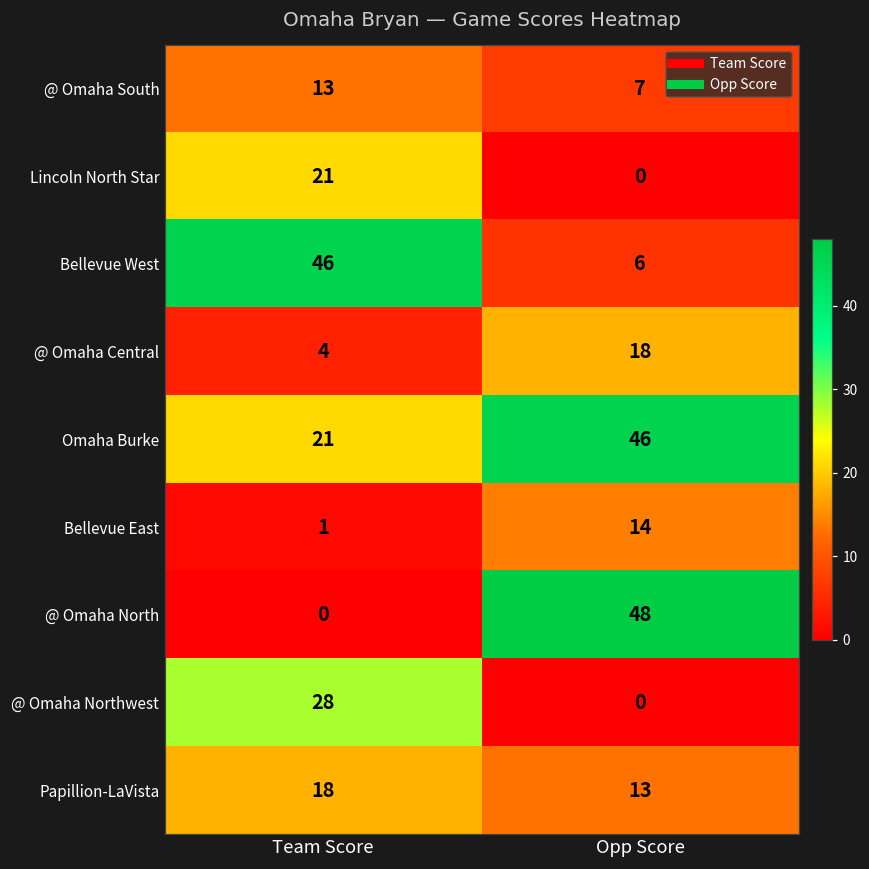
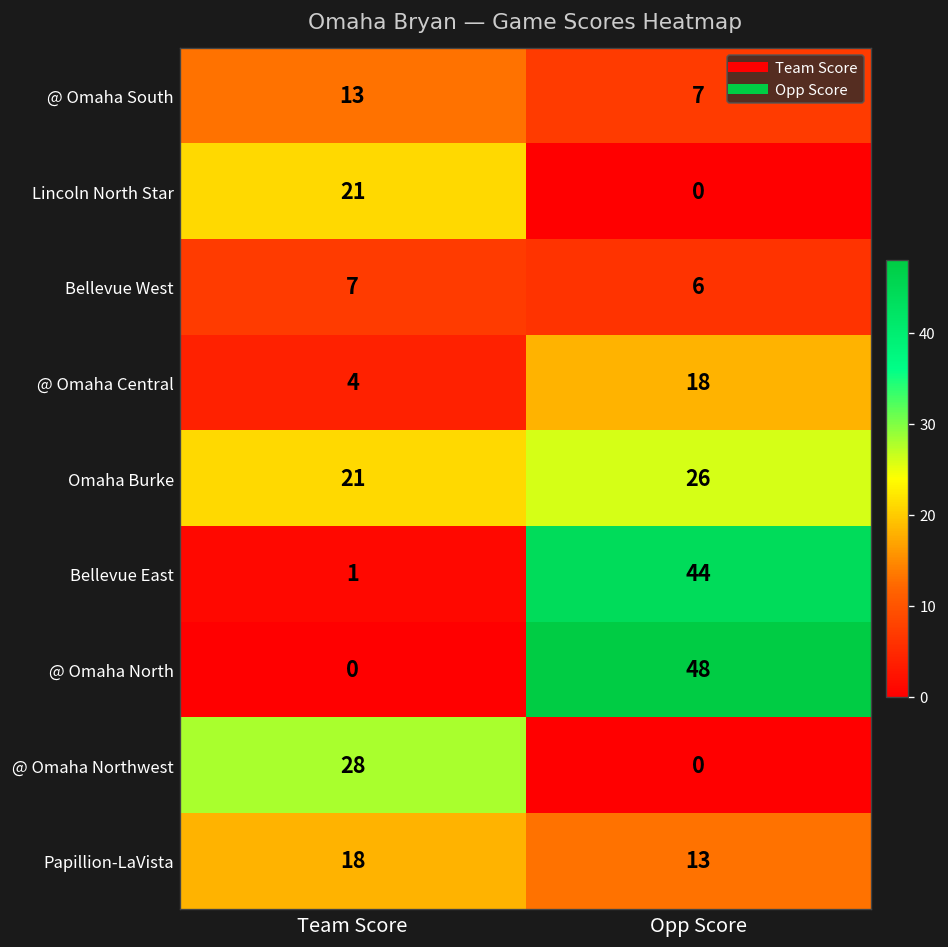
  {
    "@ Omaha South": {
      "Team Score": 13,
      "Opp Score": 7
    },
    "Lincoln North Star": {
      "Team Score": 21,
      "Opp Score": 0
    },
    "Bellevue West": {
-     "Team Score": 46,
+     "Team Score": 7,
      "Opp Score": 6
    },
    "@ Omaha Central": {
      "Team Score": 4,
      "Opp Score": 18
    },
    "Omaha Burke": {
      "Team Score": 21,
-     "Opp Score": 46
+     "Opp Score": 26
    },
    "Bellevue East": {
      "Team Score": 1,
-     "Opp Score": 14
+     "Opp Score": 44
    },
    "@ Omaha North": {
      "Team Score": 0,
      "Opp Score": 48
    },
    "@ Omaha Northwest": {
      "Team Score": 28,
      "Opp Score": 0
    },
    "Papillion-LaVista": {
      "Team Score": 18,
      "Opp Score": 13
    }
  }
